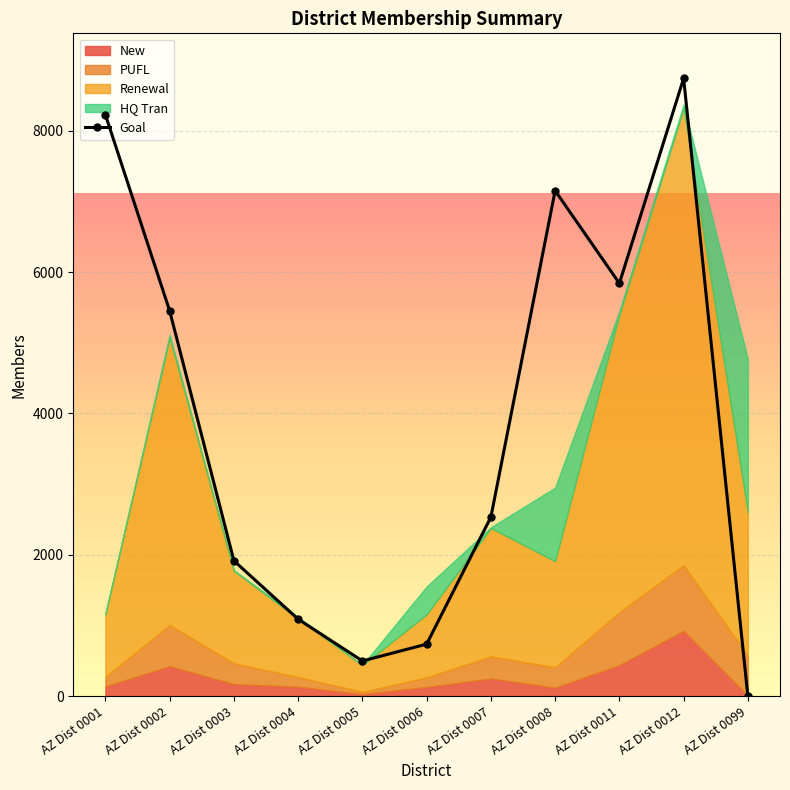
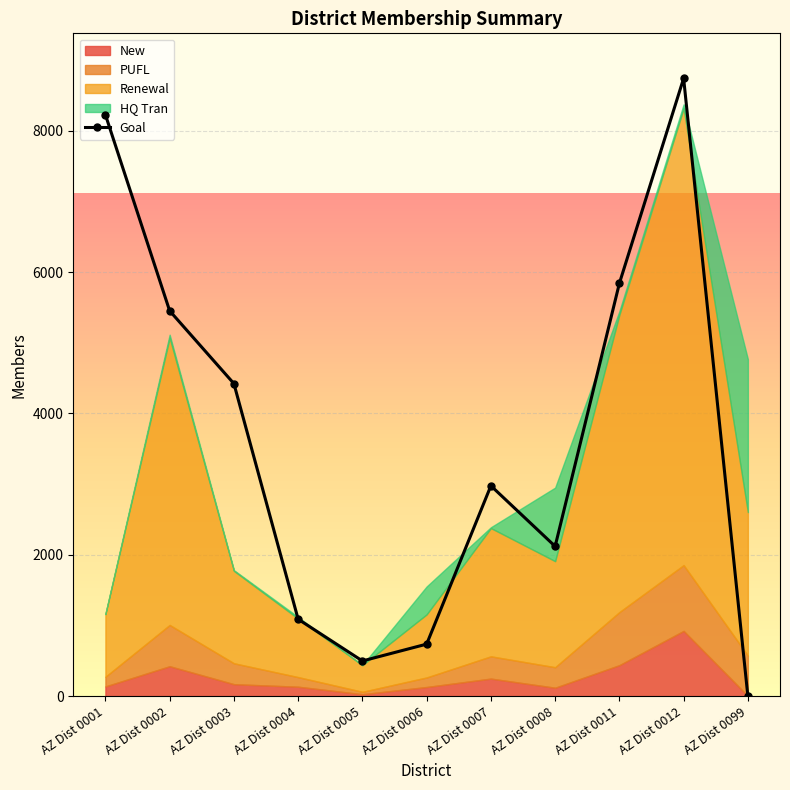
  {
    "Goal": {
      "AZ Dist 0002": 5500,
-     "AZ Dist 0003": 1900,
+     "AZ Dist 0003": 4400,
      "AZ Dist 0005": 500,
      "AZ Dist 0006": 700,
-     "AZ Dist 0007": 2500,
-     "AZ Dist 0008": 7200,
+     "AZ Dist 0007": 3000,
+     "AZ Dist 0008": 2100,
      "AZ Dist 0011": 5800,
      "AZ Dist 0012": 8700
    },
    "HQ Tran": {
      "AZ Dist 0002": 0,
      "AZ Dist 0006": 400,
      "AZ Dist 0008": 1000,
      "AZ Dist 0011": 100,
      "AZ Dist 0012": 100,
      "AZ Dist 0099": 2200
    }
  }
